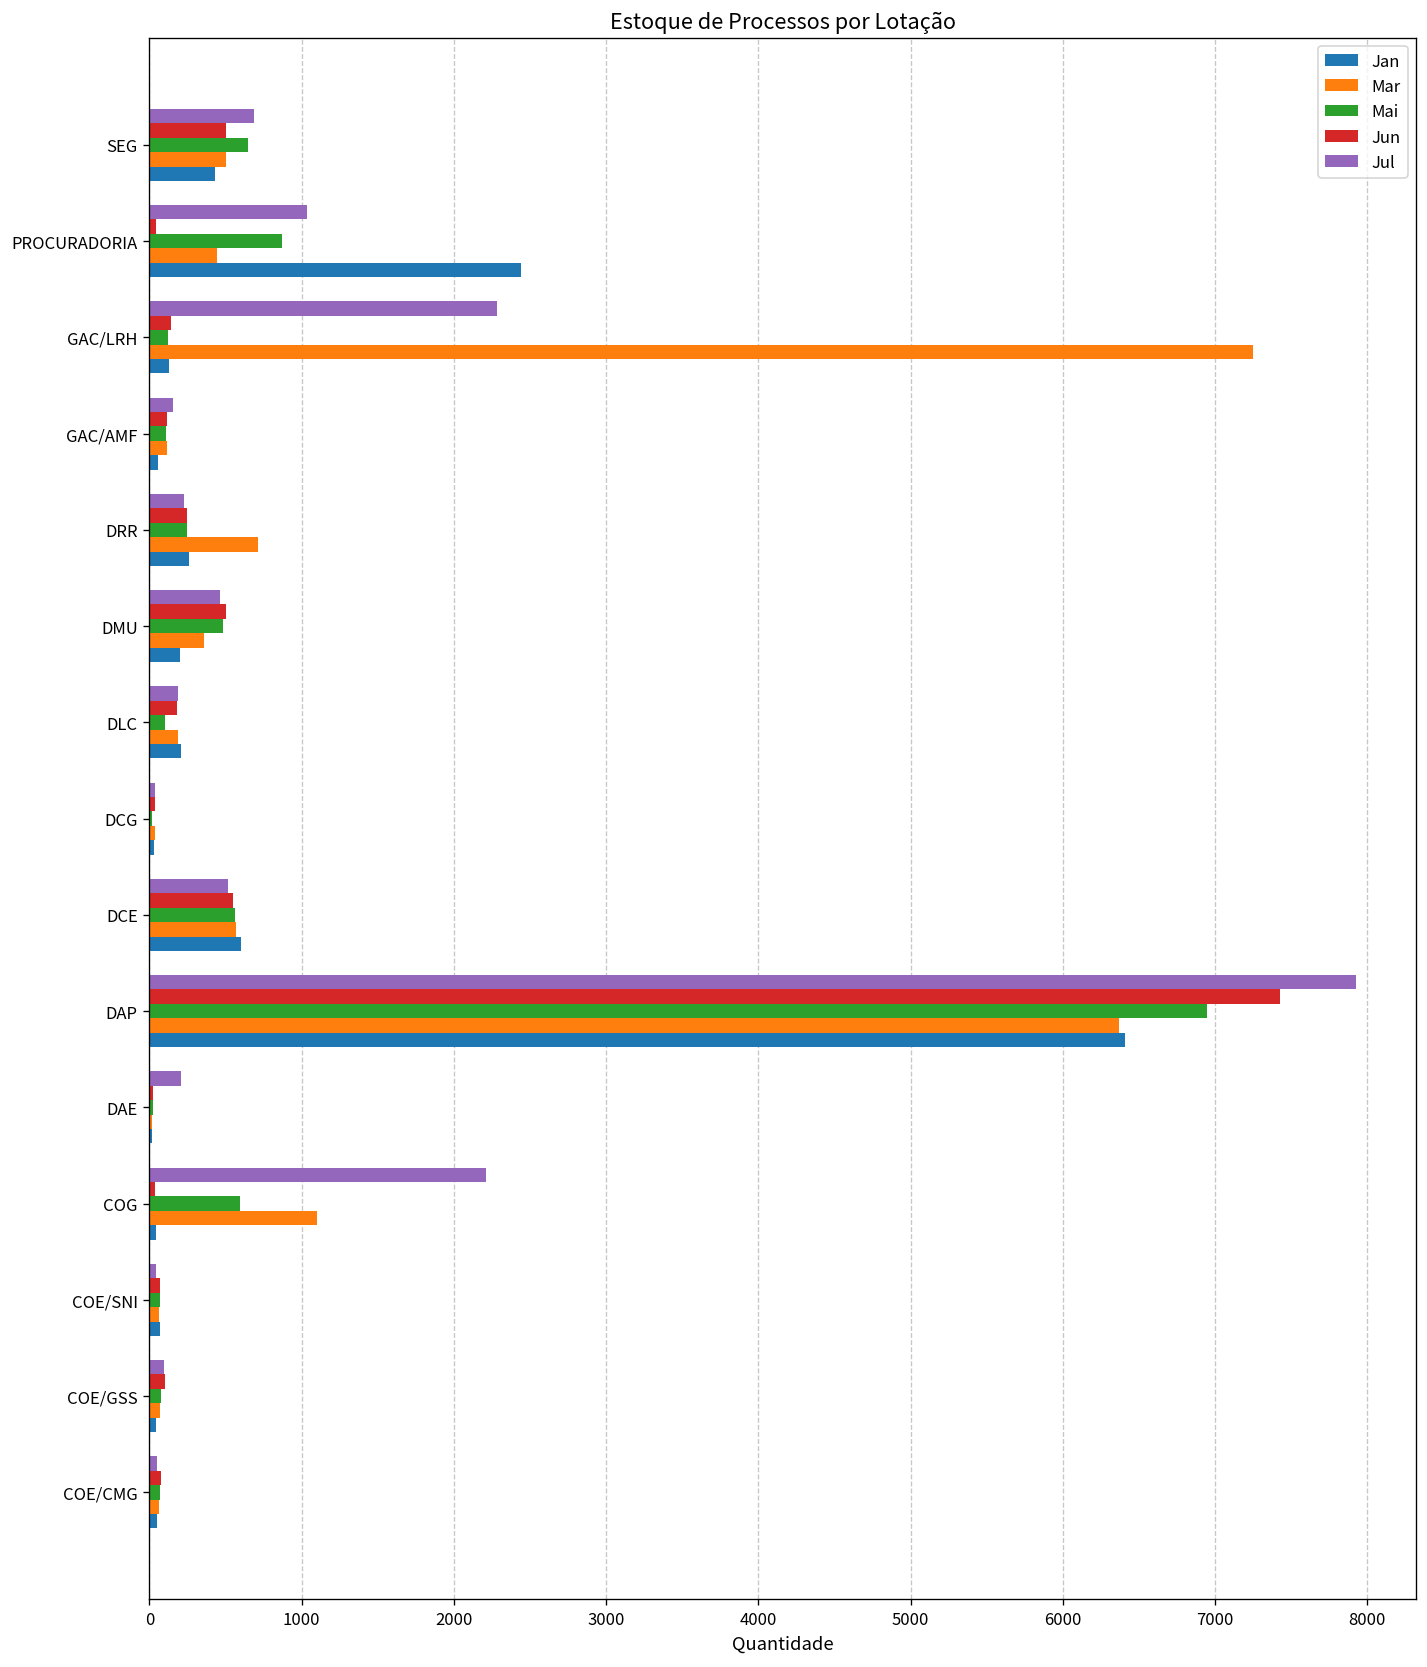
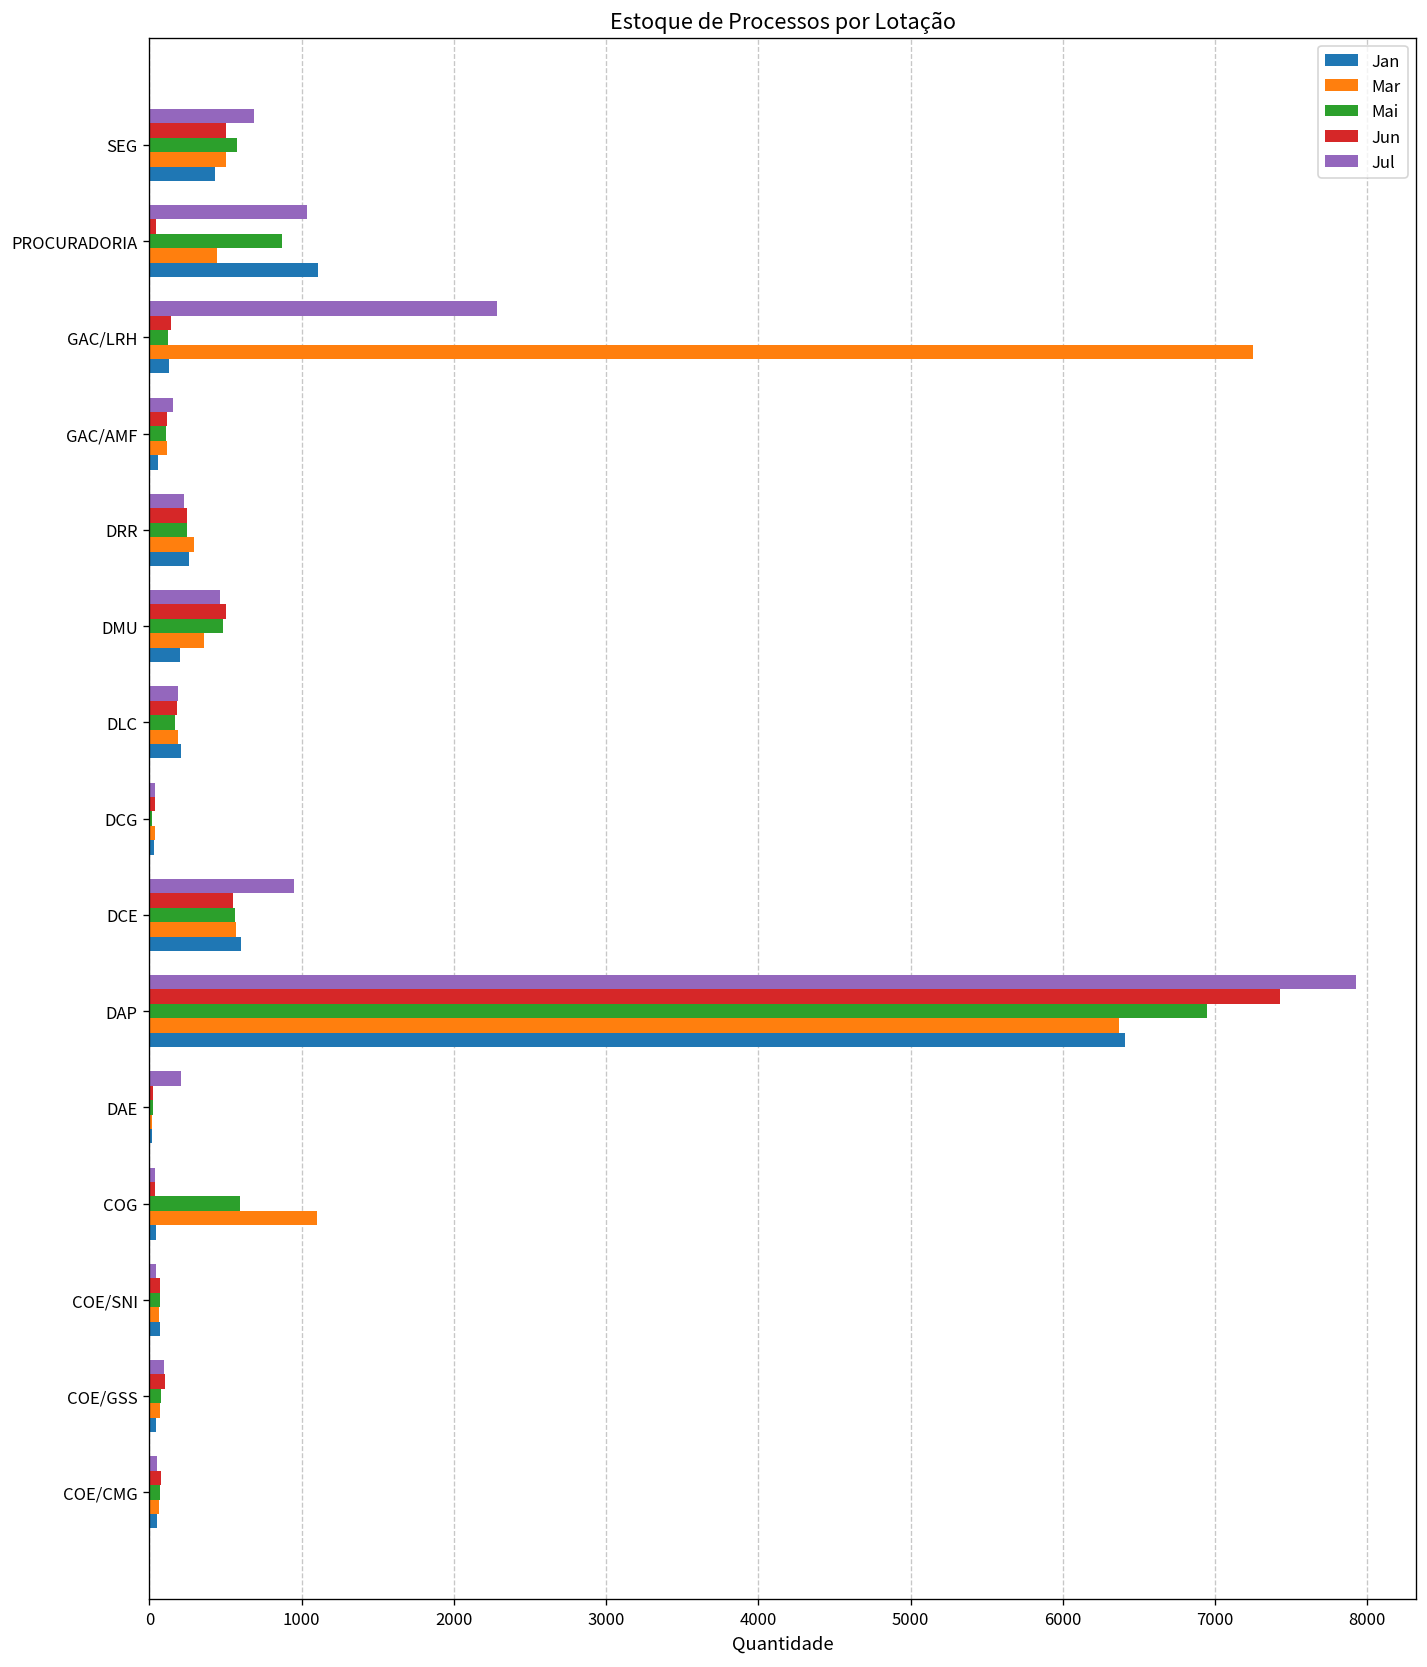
  {
    "Jan": {
      "SEG": 430,
-     "PROCURADORIA": 2440,
+     "PROCURADORIA": 1110,
      "GAC/LRH": 130,
      "GAC/AMF": 60,
      "DRR": 260,
      "DMU": 200,
      "DLC": 210,
      "DCG": 30,
      "DCE": 600,
      "DAP": 6410,
      "COG": 40,
      "COE/SNI": 70,
      "COE/GSS": 40,
      "COE/CMG": 50
    },
    "Mar": {
      "SEG": 500,
      "PROCURADORIA": 440,
      "GAC/LRH": 7250,
      "GAC/AMF": 120,
-     "DRR": 720,
+     "DRR": 290,
      "DMU": 360,
      "DLC": 190,
      "DCG": 40,
      "DCE": 570,
      "DAP": 6370,
      "COG": 1100,
      "COE/SNI": 60,
      "COE/GSS": 70,
      "COE/CMG": 70
    },
    "Mai": {
-     "SEG": 650,
+     "SEG": 580,
      "PROCURADORIA": 870,
      "GAC/LRH": 120,
      "GAC/AMF": 110,
      "DRR": 250,
      "DMU": 480,
-     "DLC": 100,
+     "DLC": 170,
      "DCE": 560,
      "DAP": 6950,
      "DAE": 20,
      "COG": 600,
      "COE/SNI": 70,
      "COE/GSS": 80,
      "COE/CMG": 70
    },
    "Jun": {
      "SEG": 500,
      "PROCURADORIA": 50,
      "GAC/LRH": 140,
      "GAC/AMF": 110,
      "DRR": 250,
      "DMU": 510,
      "DLC": 180,
      "DCG": 40,
      "DCE": 550,
      "DAP": 7430,
      "DAE": 20,
      "COG": 40,
      "COE/SNI": 70,
      "COE/GSS": 100,
      "COE/CMG": 70
    },
    "Jul": {
      "SEG": 690,
      "PROCURADORIA": 1040,
      "GAC/LRH": 2280,
      "GAC/AMF": 160,
      "DRR": 230,
      "DMU": 460,
      "DLC": 190,
      "DCG": 40,
-     "DCE": 520,
+     "DCE": 950,
      "DAP": 7920,
      "DAE": 210,
-     "COG": 2210,
+     "COG": 40,
      "COE/SNI": 40,
      "COE/GSS": 90,
      "COE/CMG": 50
    }
  }
